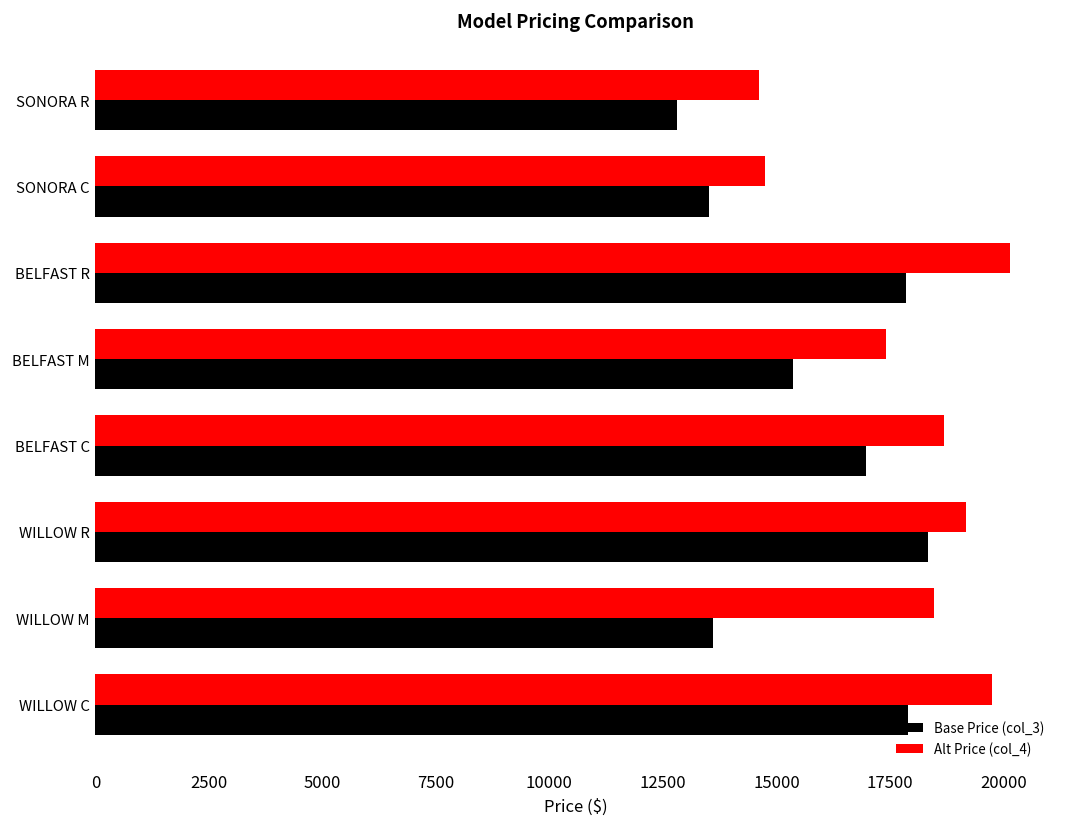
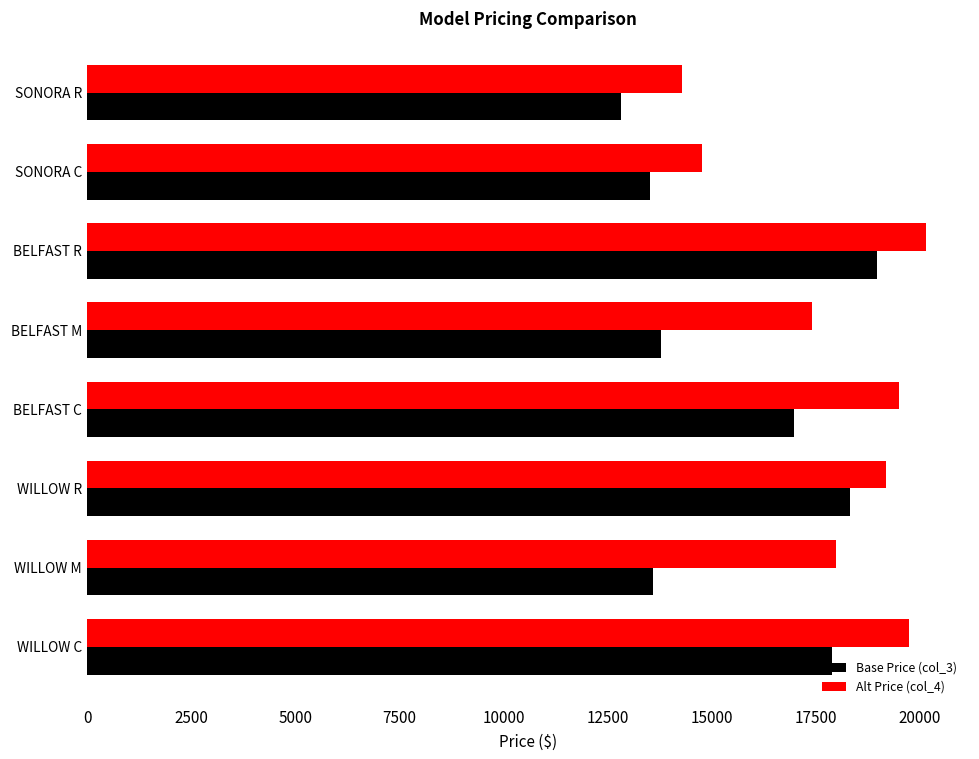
  {
    "Base Price (col_3)": {
      "SONORA R": 12800,
      "SONORA C": 13500,
-     "BELFAST R": 17800,
-     "BELFAST M": 15400,
+     "BELFAST R": 19000,
+     "BELFAST M": 13800,
      "BELFAST C": 17000,
      "WILLOW R": 18300,
      "WILLOW M": 13600,
      "WILLOW C": 17900
    },
    "Alt Price (col_4)": {
-     "SONORA R": 14600,
+     "SONORA R": 14300,
      "SONORA C": 14800,
      "BELFAST R": 20200,
      "BELFAST M": 17400,
-     "BELFAST C": 18700,
+     "BELFAST C": 19500,
      "WILLOW R": 19200,
-     "WILLOW M": 18500,
+     "WILLOW M": 18000,
      "WILLOW C": 19700
    }
  }
